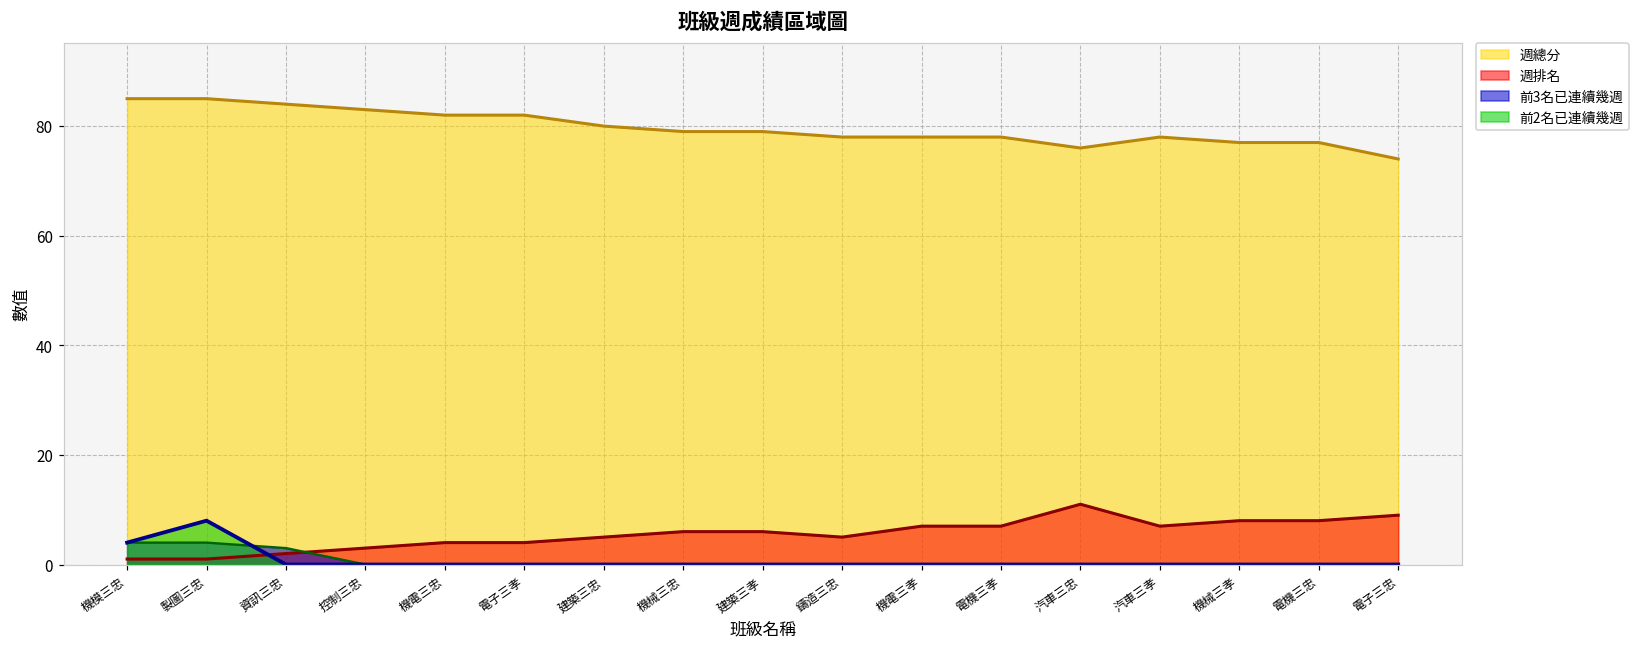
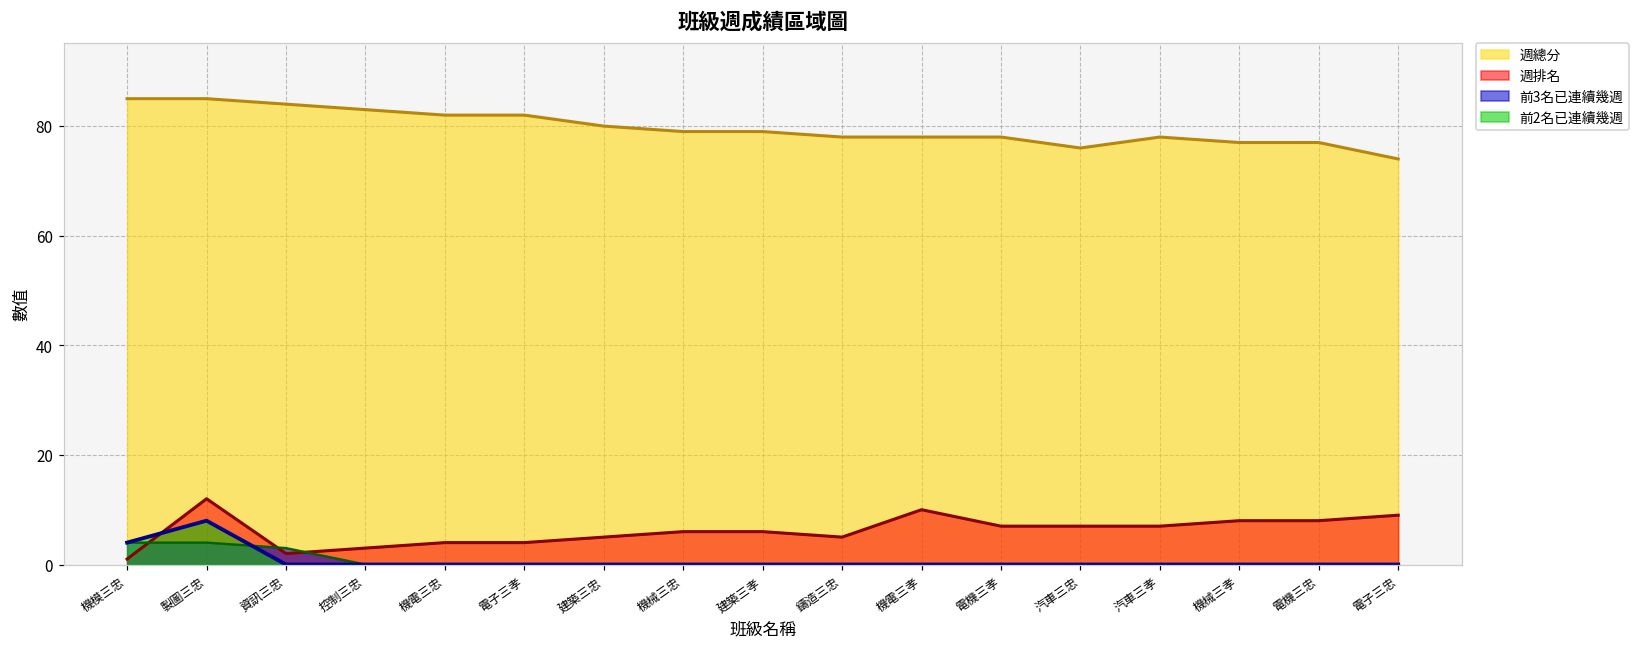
  {
    "週總分": {
      "機模三忠": 85,
      "製圖三忠": 85,
      "資訊三忠": 84,
      "控制三忠": 83,
      "機電三忠": 82,
      "電子三孝": 82,
      "建築三忠": 80,
      "機械三忠": 79,
      "建築三孝": 79,
      "鑄造三忠": 78,
      "機電三孝": 78,
      "電機三孝": 78,
      "汽車三忠": 76,
      "汽車三孝": 78,
      "機械三孝": 77,
      "電機三忠": 77,
      "電子三忠": 74
    },
    "週排名": {
      "機模三忠": 1,
-     "製圖三忠": 1,
+     "製圖三忠": 12,
      "資訊三忠": 2,
      "控制三忠": 3,
      "機電三忠": 4,
      "電子三孝": 4,
      "建築三忠": 5,
      "機械三忠": 6,
      "建築三孝": 6,
      "鑄造三忠": 5,
-     "機電三孝": 7,
+     "機電三孝": 10,
      "電機三孝": 7,
-     "汽車三忠": 11,
+     "汽車三忠": 7,
      "汽車三孝": 7,
      "機械三孝": 8,
      "電機三忠": 8,
      "電子三忠": 9
    },
    "前3名已連續幾週": {
      "製圖三忠": 4,
      "資訊三忠": 3
    },
    "前2名已連續幾週": {
      "製圖三忠": 8,
      "資訊三忠": 0
    }
  }
